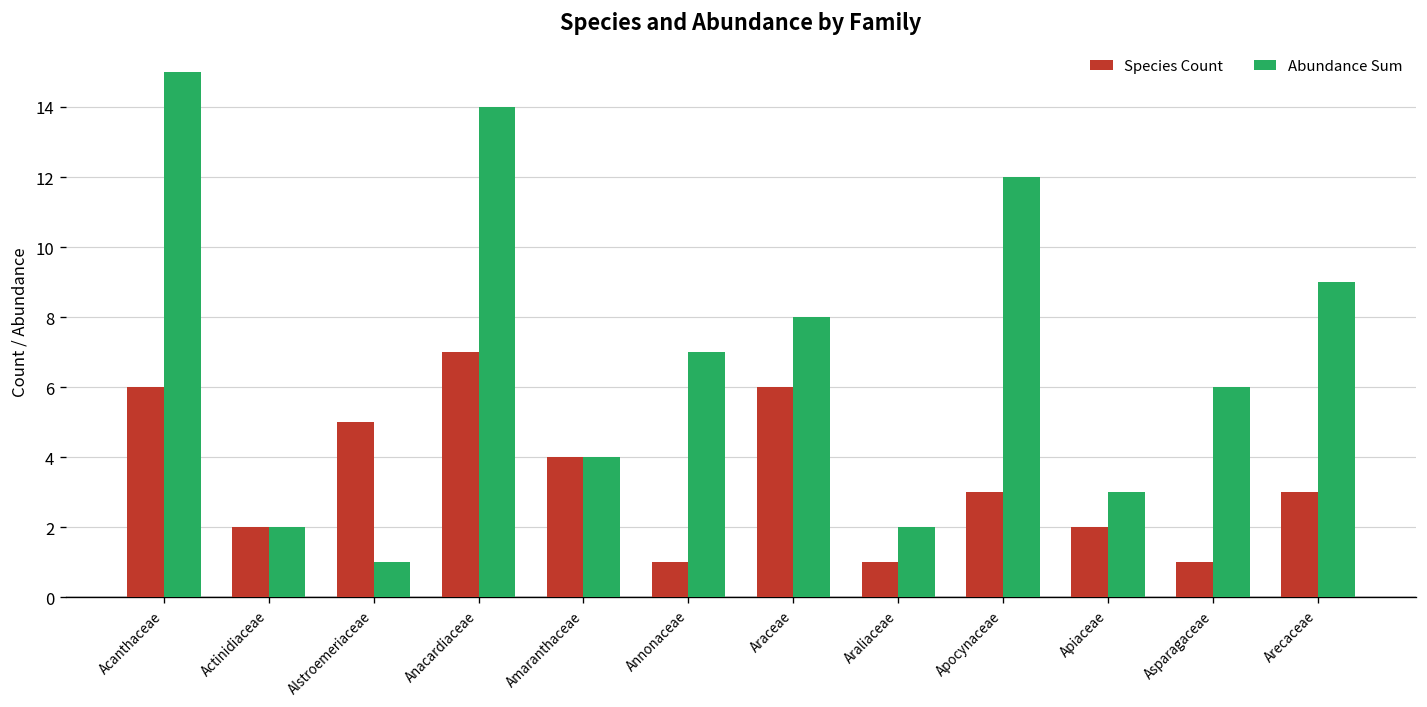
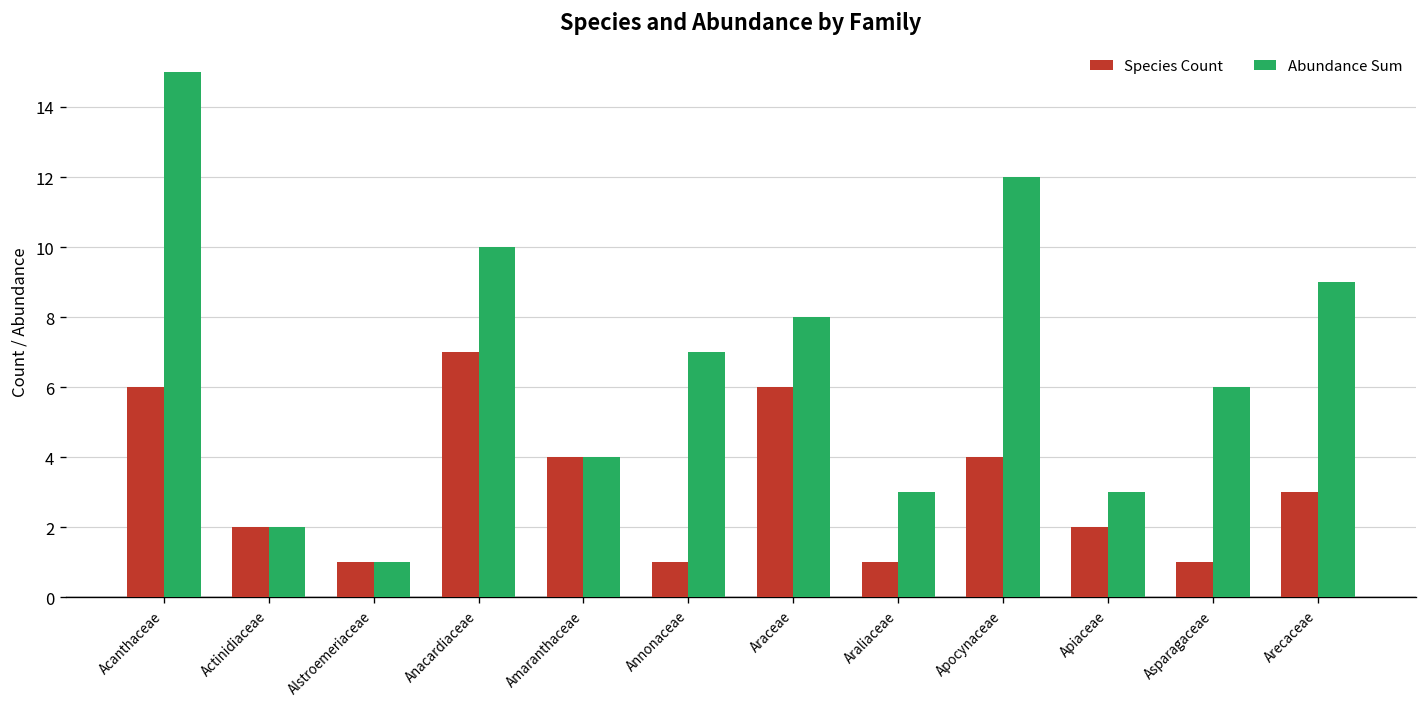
  {
    "Species Count": {
      "Acanthaceae": 6,
      "Actinidiaceae": 2,
-     "Alstroemeriaceae": 5,
+     "Alstroemeriaceae": 1,
      "Anacardiaceae": 7,
      "Amaranthaceae": 4,
      "Annonaceae": 1,
      "Araceae": 6,
      "Araliaceae": 1,
-     "Apocynaceae": 3,
+     "Apocynaceae": 4,
      "Apiaceae": 2,
      "Asparagaceae": 1,
      "Arecaceae": 3
    },
    "Abundance Sum": {
      "Acanthaceae": 15,
      "Actinidiaceae": 2,
      "Alstroemeriaceae": 1,
-     "Anacardiaceae": 14,
+     "Anacardiaceae": 10,
      "Amaranthaceae": 4,
      "Annonaceae": 7,
      "Araceae": 8,
-     "Araliaceae": 2,
+     "Araliaceae": 3,
      "Apocynaceae": 12,
      "Apiaceae": 3,
      "Asparagaceae": 6,
      "Arecaceae": 9
    }
  }
